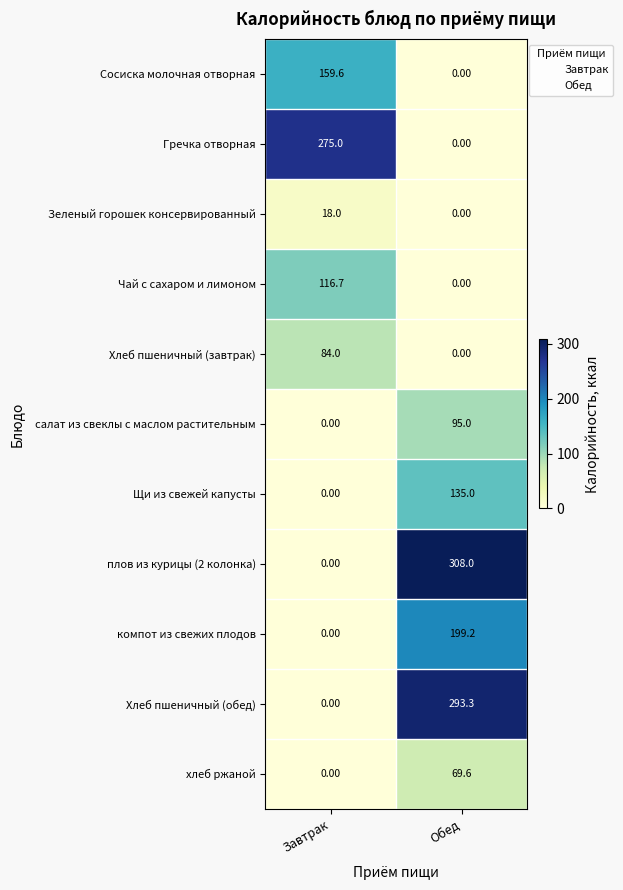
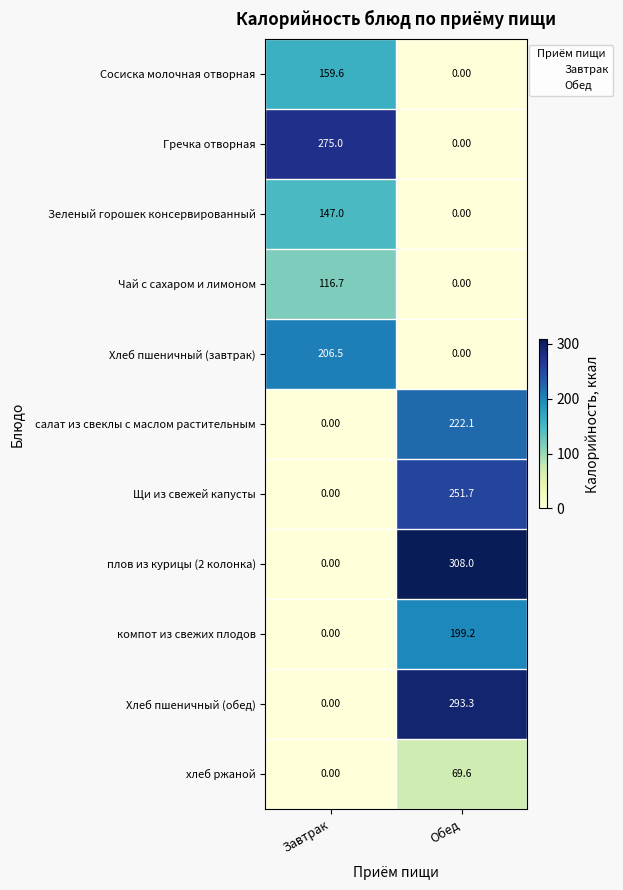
  {
    "Зеленый горошек консервированный": {
-     "Завтрак": 18.0
+     "Завтрак": 147.0
    },
    "Хлеб пшеничный (завтрак)": {
-     "Завтрак": 84.0
+     "Завтрак": 206.5
    },
    "салат из свеклы с маслом растительным": {
-     "Обед": 95.0
+     "Обед": 222.1
    },
    "Щи из свежей капусты": {
-     "Обед": 135.0
+     "Обед": 251.7
    }
  }
